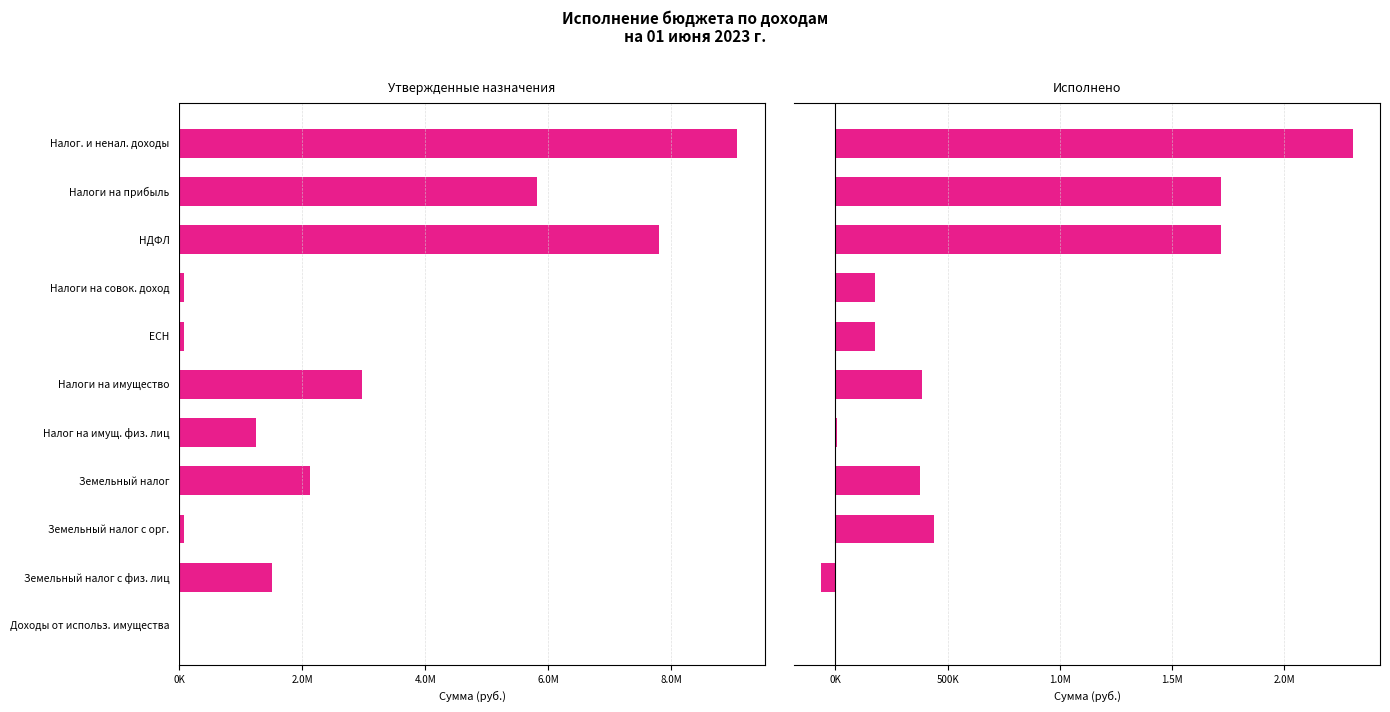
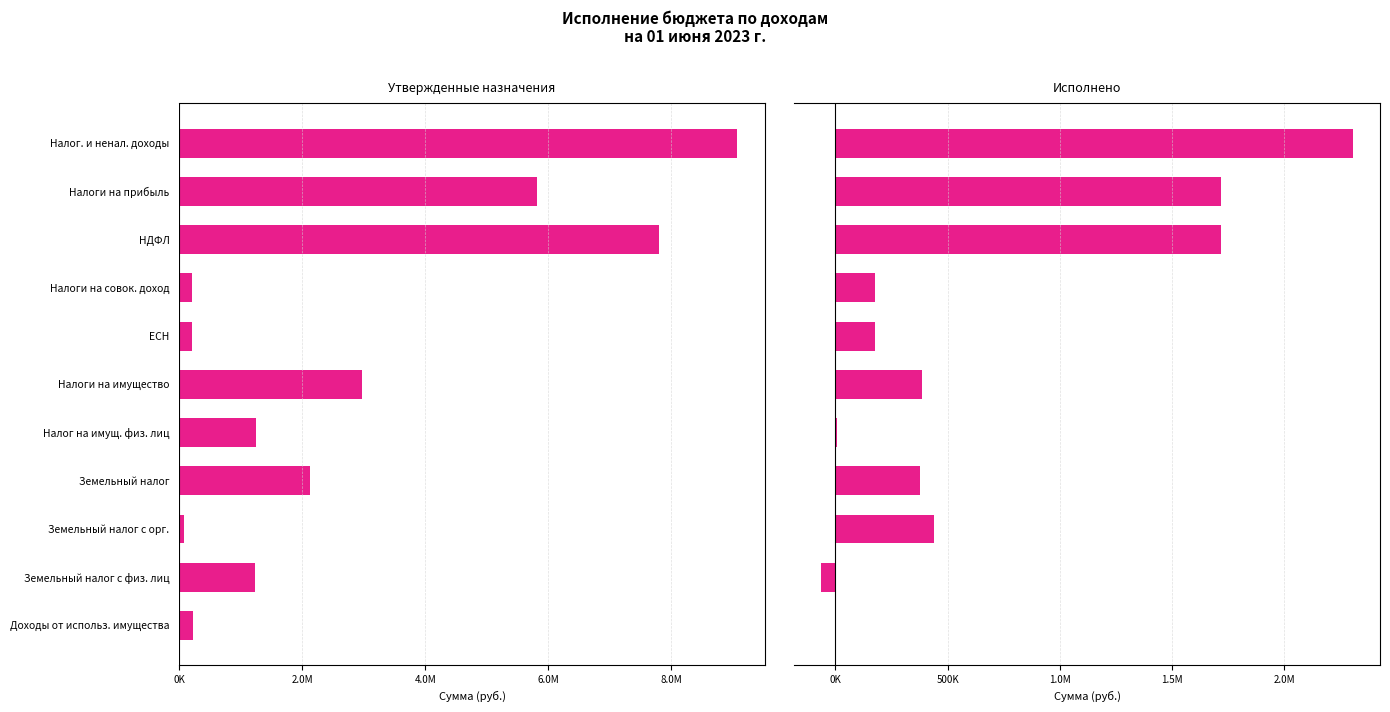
  {
    "Утвержденные назначения": {
      "Налог. и ненал. доходы": 9100000,
      "Налоги на прибыль": 5800000,
      "НДФЛ": 7800000,
-     "Налоги на совок. доход": 100000,
-     "ЕСН": 100000,
+     "Налоги на совок. доход": 200000,
+     "ЕСН": 200000,
      "Налоги на имущество": 3000000,
      "Налог на имущ. физ. лиц": 1200000,
      "Земельный налог": 2100000,
      "Земельный налог с орг.": 100000,
-     "Земельный налог с физ. лиц": 1500000,
-     "Доходы от использ. имущества": 0
+     "Земельный налог с физ. лиц": 1200000,
+     "Доходы от использ. имущества": 200000
    }
  }
